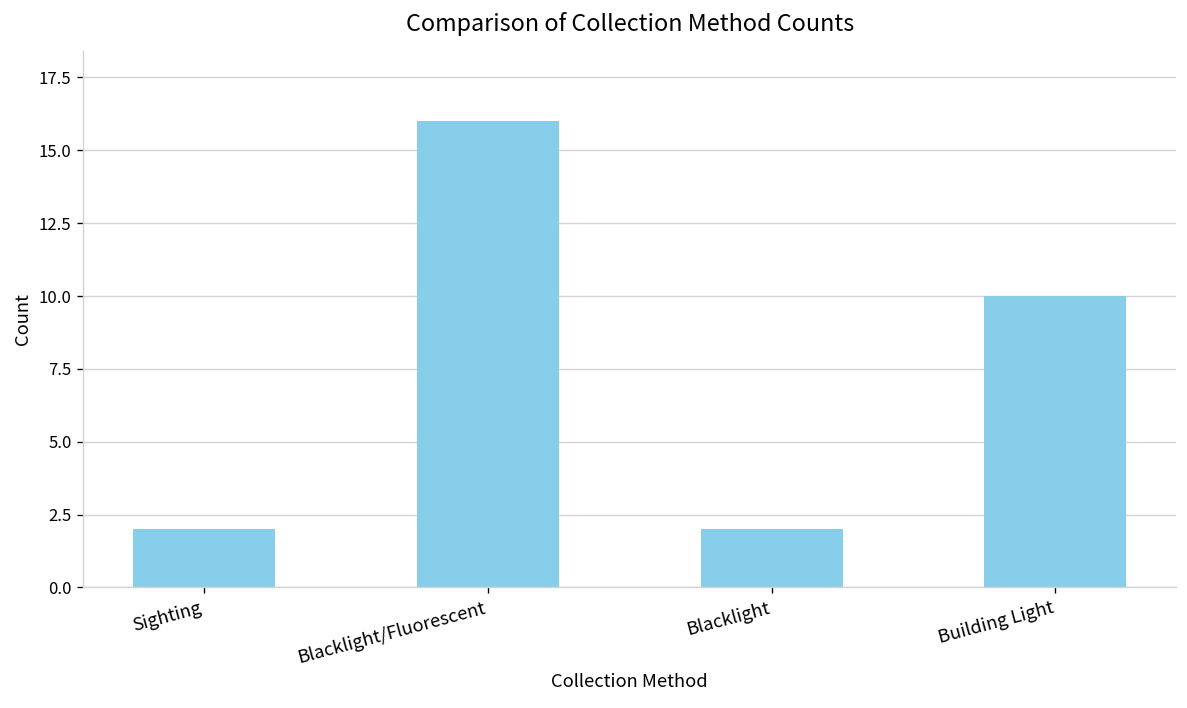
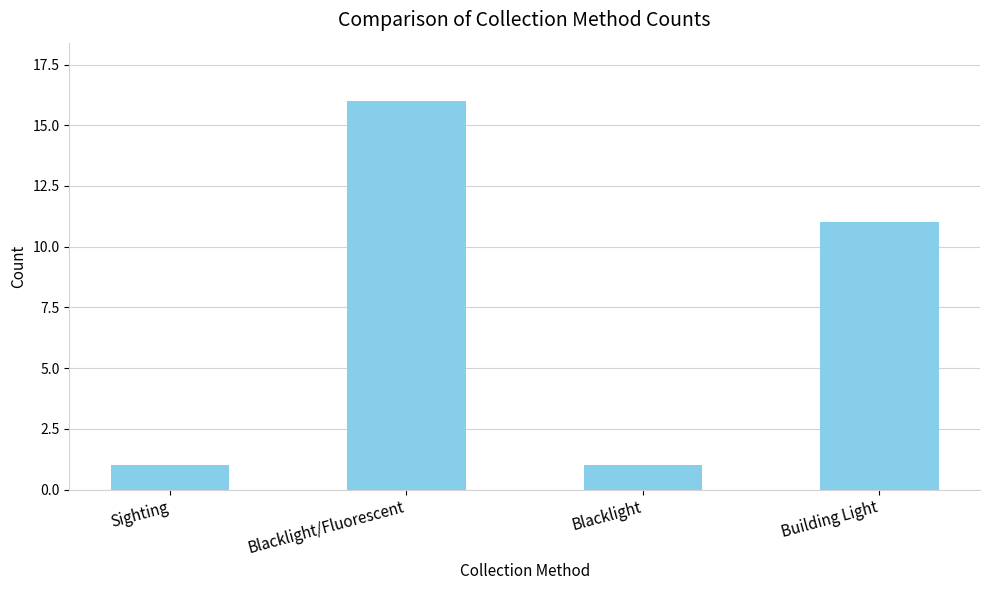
  {
-   "Sighting": 2,
+   "Sighting": 1,
    "Blacklight/Fluorescent": 16,
-   "Blacklight": 2,
-   "Building Light": 10
+   "Blacklight": 1,
+   "Building Light": 11
  }
